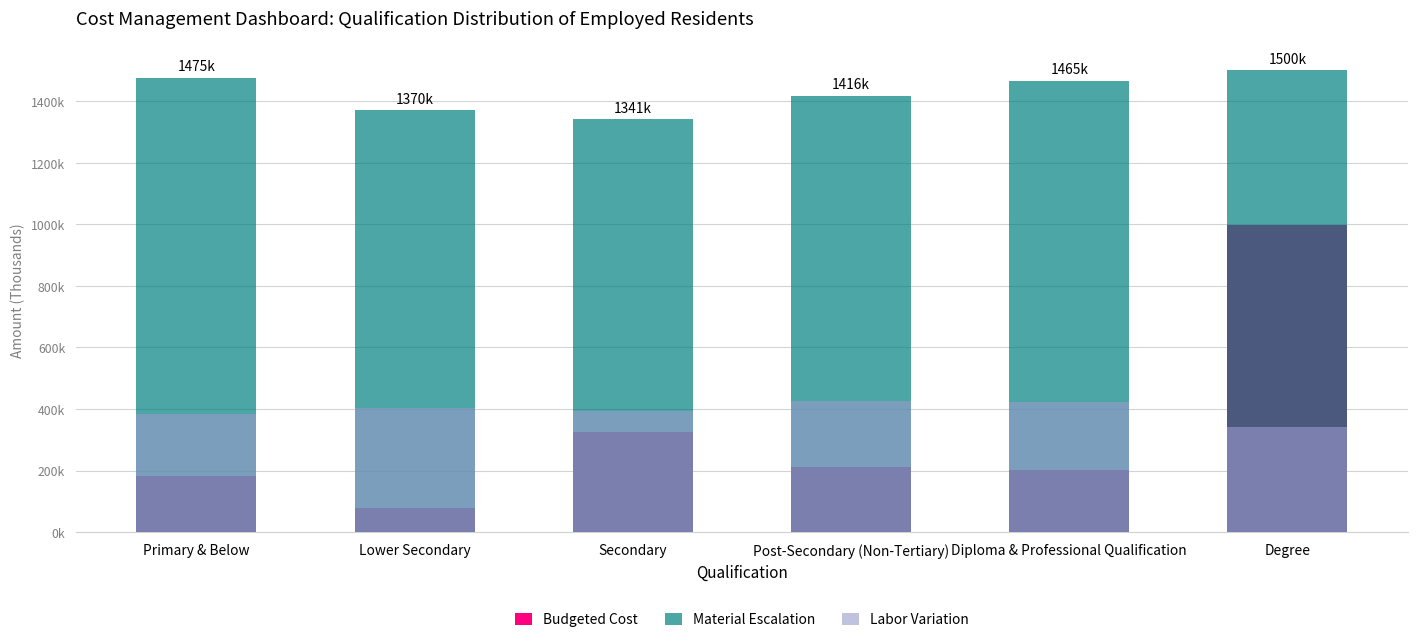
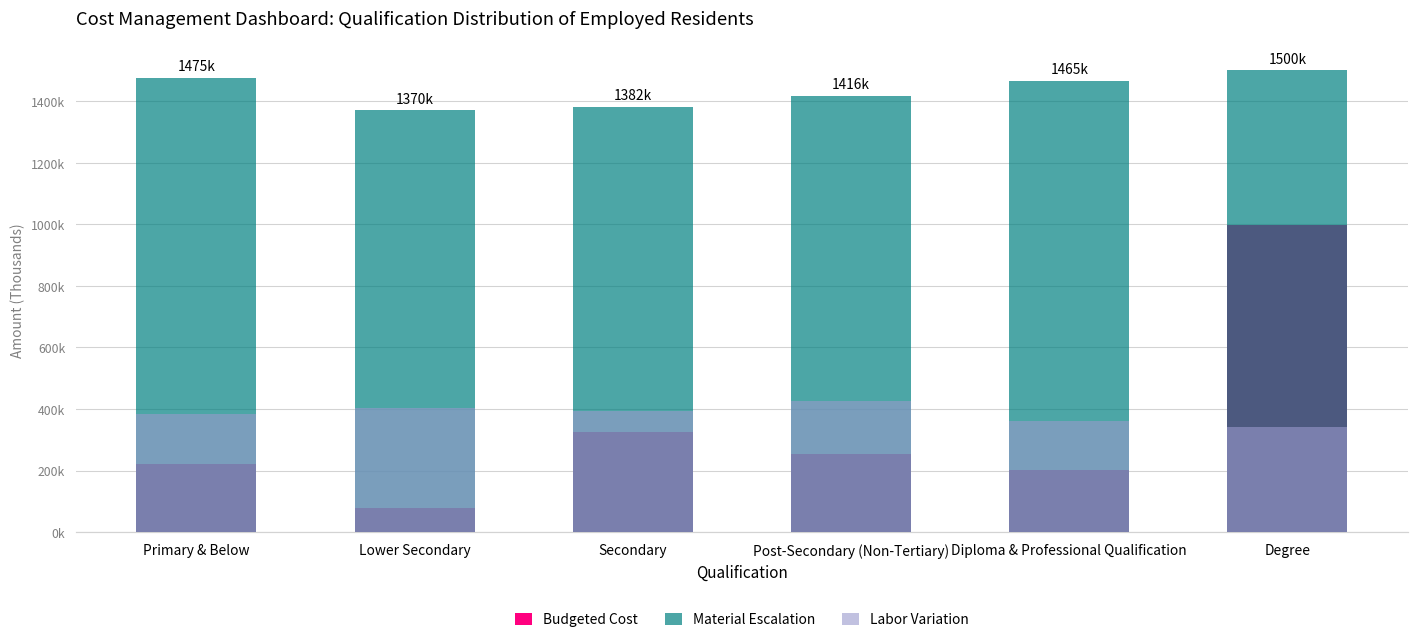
  {
    "Budgeted Cost": {
-     "Primary & Below": "180000",
-     "Post-Secondary (Non-Tertiary)": "210000"
+     "Primary & Below": "220000",
+     "Post-Secondary (Non-Tertiary)": "260000"
    },
    "Material Escalation": {
      "Primary & Below": "1475k",
      "Lower Secondary": "1370k",
-     "Secondary": "1341k",
+     "Secondary": "1382k",
      "Post-Secondary (Non-Tertiary)": "1416k",
      "Diploma & Professional Qualification": "1465k",
      "Degree": "1500k"
    },
    "Labor Variation": {
-     "Diploma & Professional Qualification": "420000"
+     "Diploma & Professional Qualification": "360000"
    }
  }
